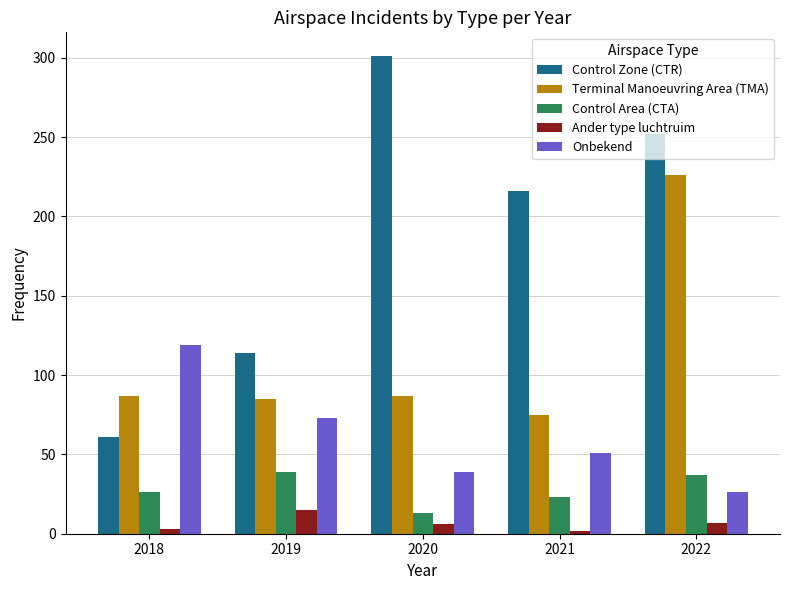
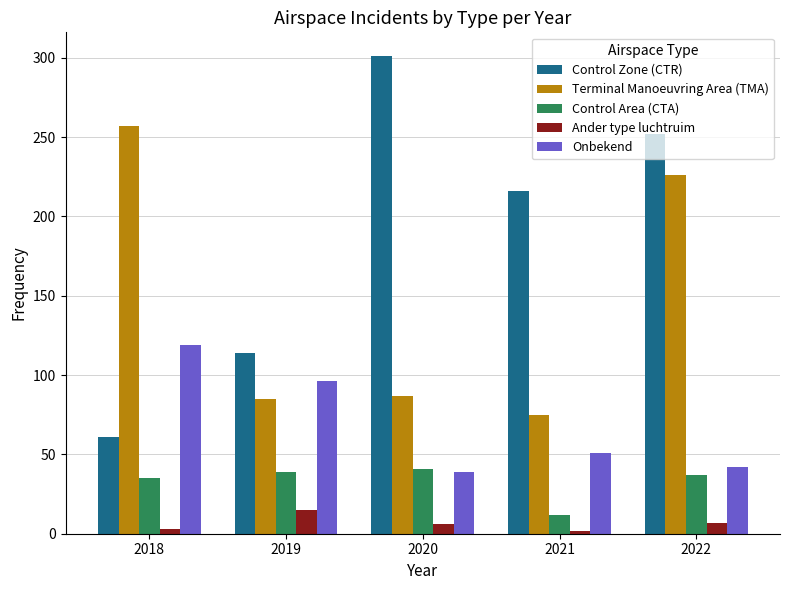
  {
    "Control Zone (CTR)": {
      "2018": 61,
      "2019": 114,
      "2020": 301,
      "2021": 216
    },
    "Terminal Manoeuvring Area (TMA)": {
-     "2018": 87,
+     "2018": 257,
      "2019": 85,
      "2020": 87,
      "2021": 75,
      "2022": 226
    },
    "Control Area (CTA)": {
-     "2018": 26,
+     "2018": 35,
      "2019": 39,
-     "2020": 13,
-     "2021": 23,
+     "2020": 41,
+     "2021": 12,
      "2022": 37
    },
    "Ander type luchtruim": {
      "2018": 3,
      "2019": 15,
      "2020": 6,
      "2021": 2,
      "2022": 7
    },
    "Onbekend": {
      "2018": 119,
-     "2019": 73,
+     "2019": 96,
      "2020": 39,
      "2021": 51,
-     "2022": 26
+     "2022": 42
    }
  }
